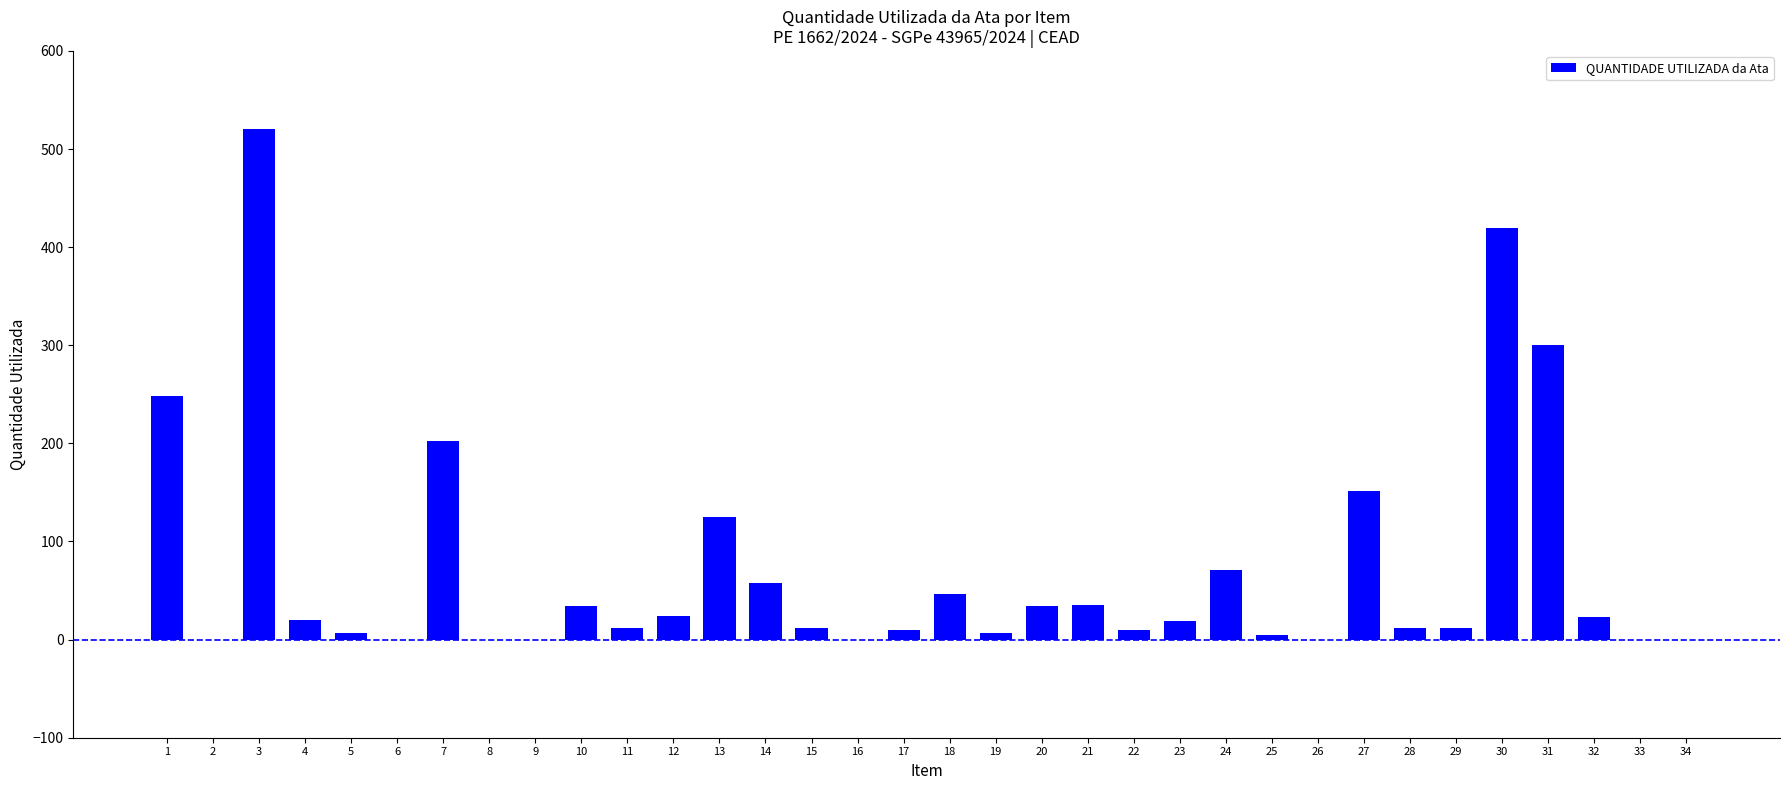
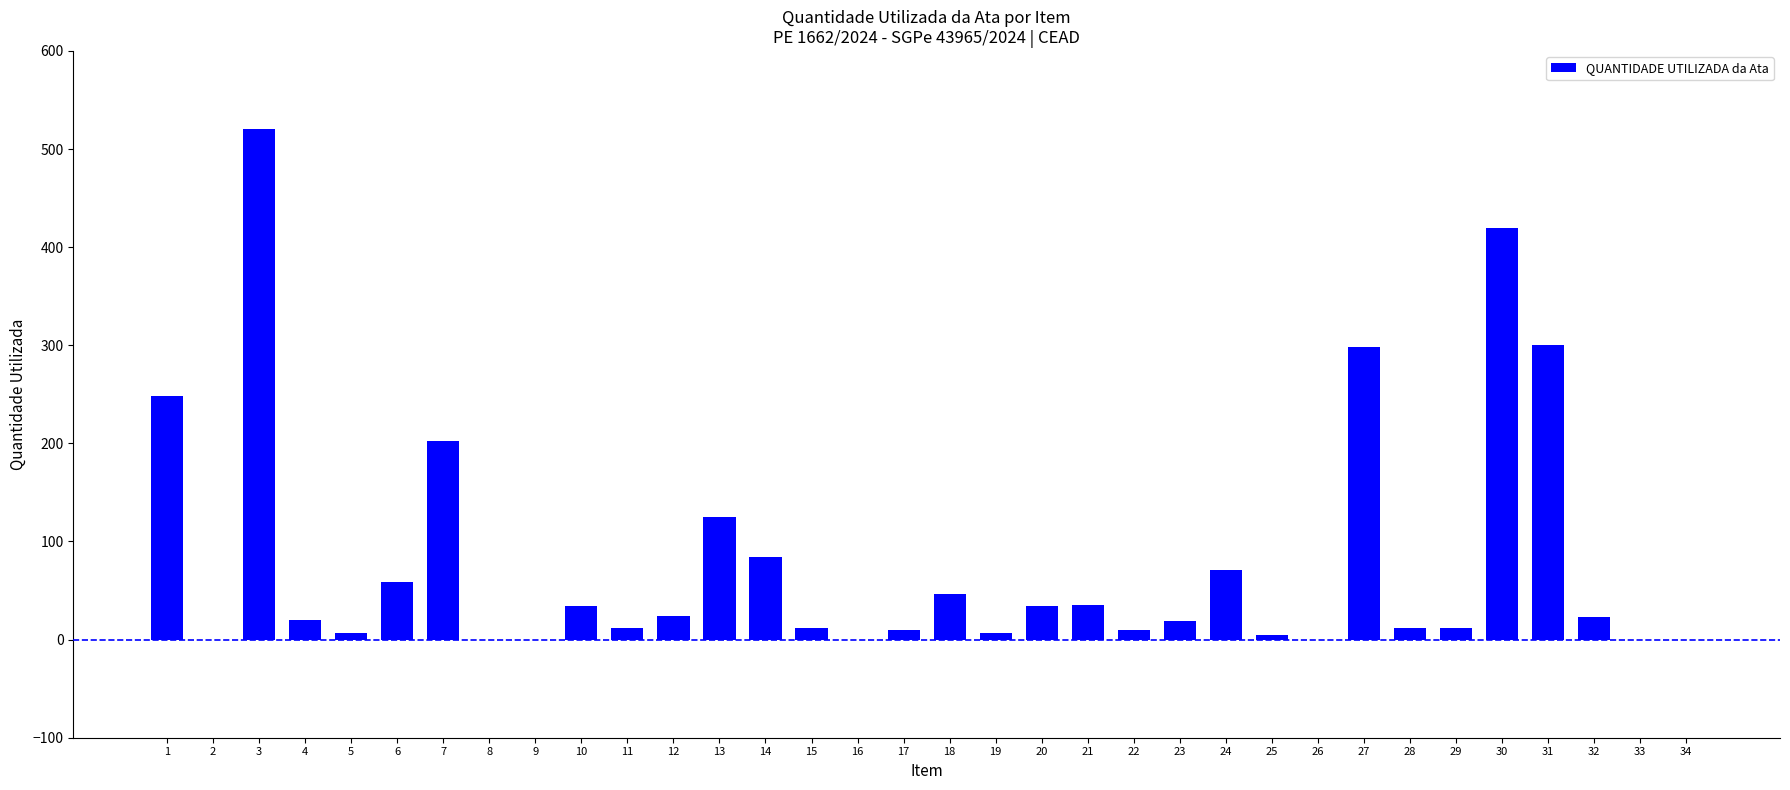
  {
    "1": 250,
    "2": 0,
    "3": 520,
    "4": 20,
    "5": 10,
-   "6": 0,
+   "6": 60,
    "7": 200,
    "8": 0,
    "9": 0,
    "10": 30,
    "11": 10,
    "12": 20,
    "13": 130,
-   "14": 60,
+   "14": 80,
    "15": 10,
    "16": 0,
    "17": 10,
    "18": 50,
    "19": 10,
    "20": 30,
    "21": 40,
    "22": 10,
    "23": 20,
    "24": 70,
    "25": 10,
    "26": 0,
-   "27": 150,
+   "27": 300,
    "28": 10,
    "29": 10,
    "30": 420,
    "31": 300,
    "32": 20,
    "33": 0,
    "34": 0
  }
